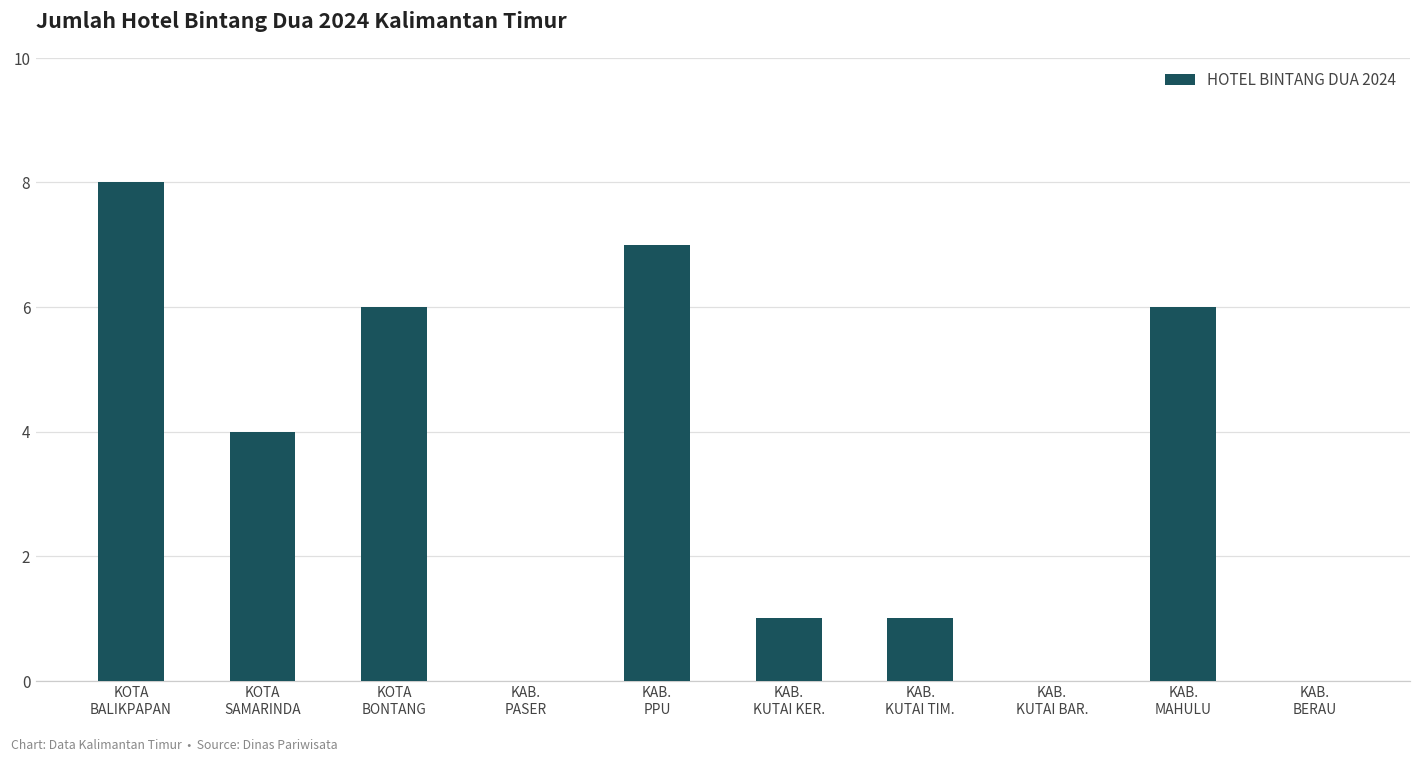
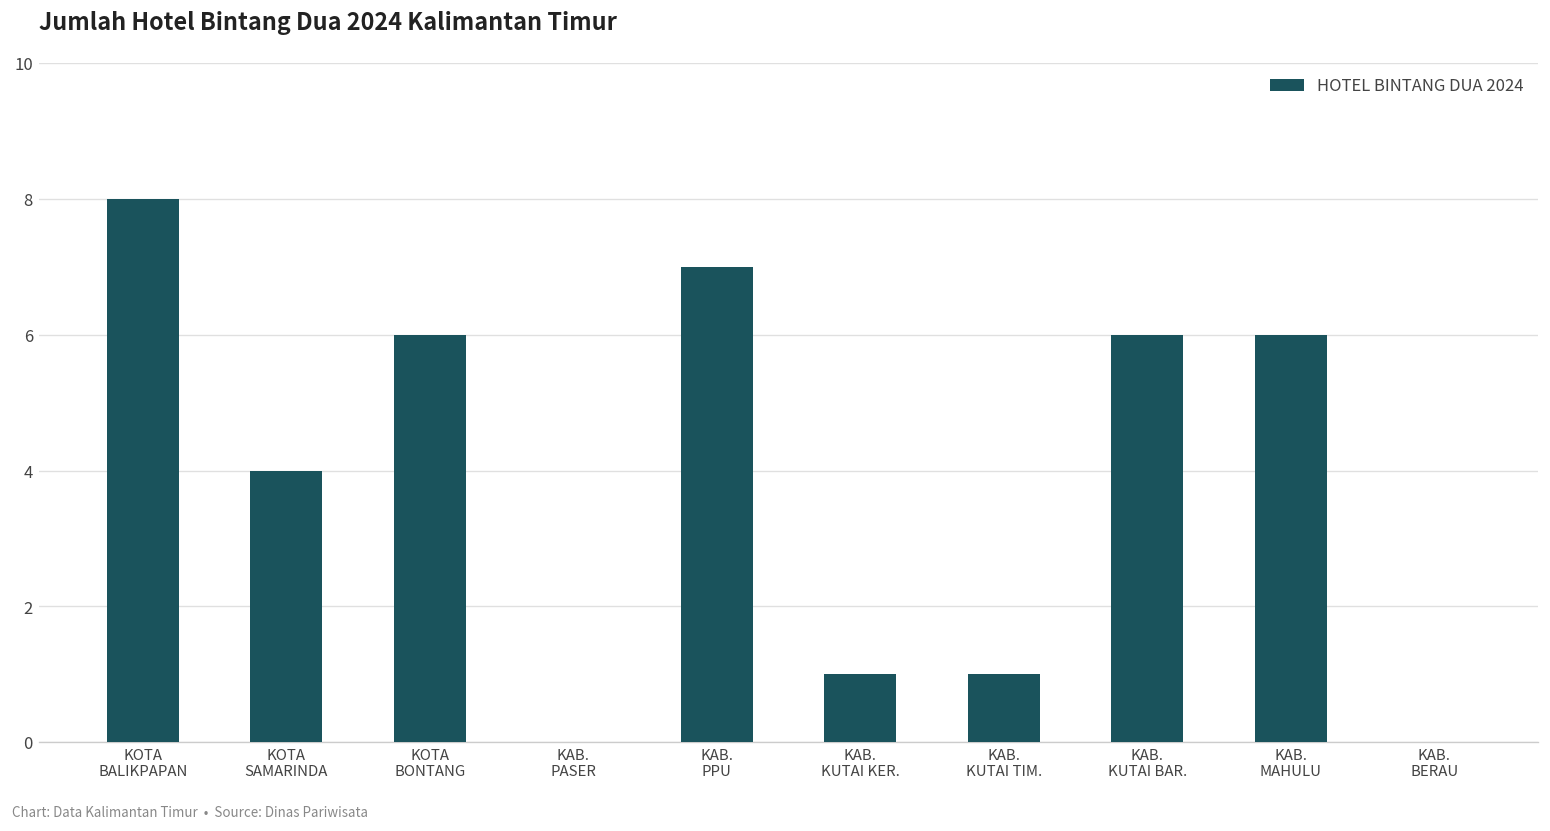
  {
    "KOTA BALIKPAPAN": 8,
    "KOTA SAMARINDA": 4,
    "KOTA BONTANG": 6,
    "KAB. PASER": 0,
    "KAB. PPU": 7,
    "KAB. KUTAI KER.": 1,
    "KAB. KUTAI TIM.": 1,
-   "KAB. KUTAI BAR.": 0,
+   "KAB. KUTAI BAR.": 6,
    "KAB. MAHULU": 6,
    "KAB. BERAU": 0
  }
